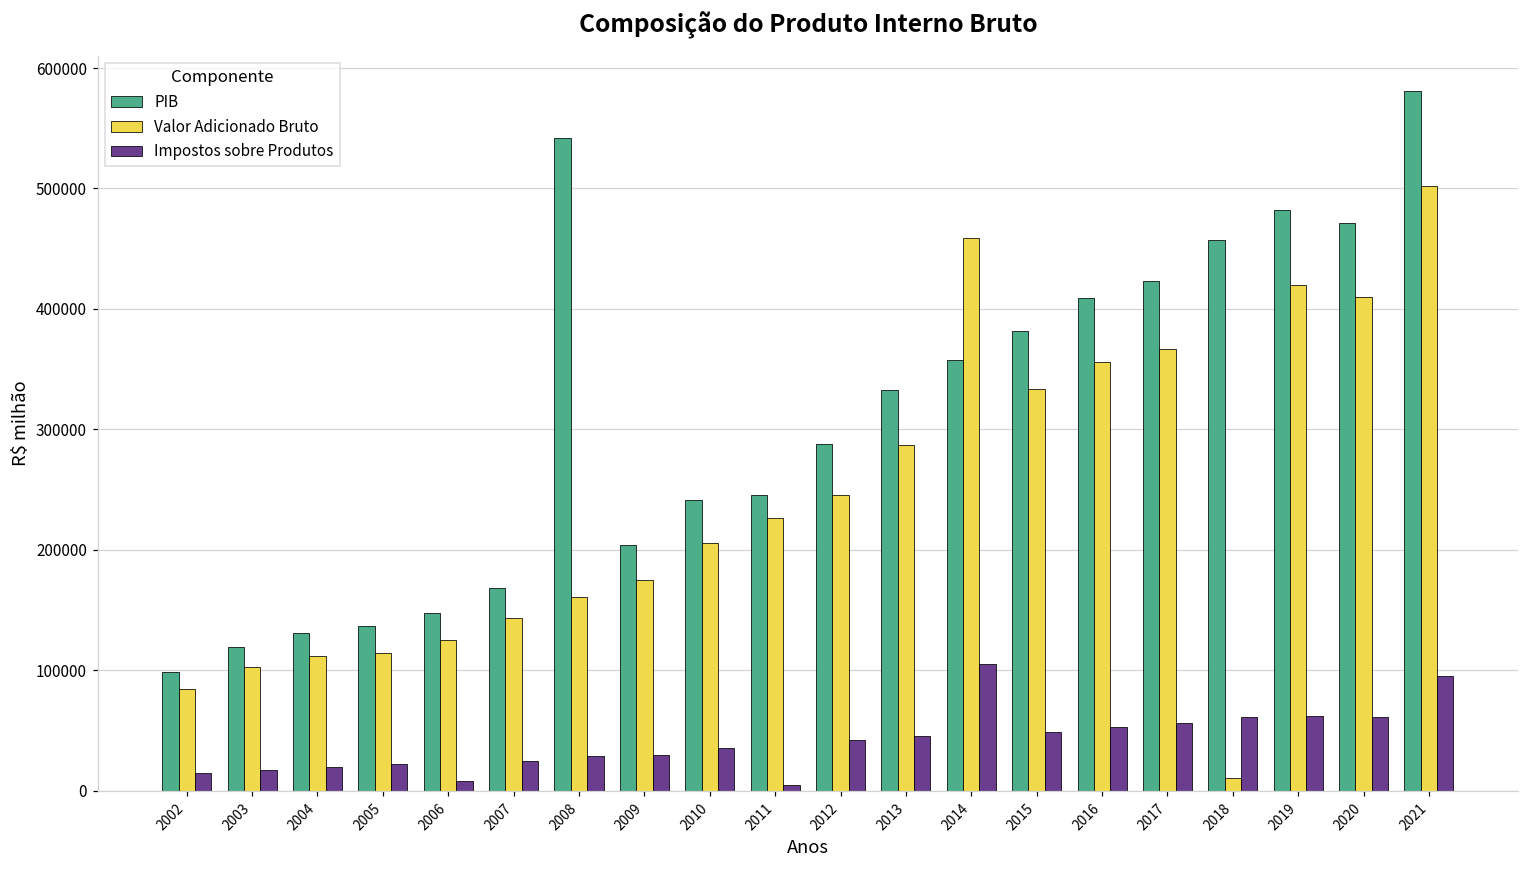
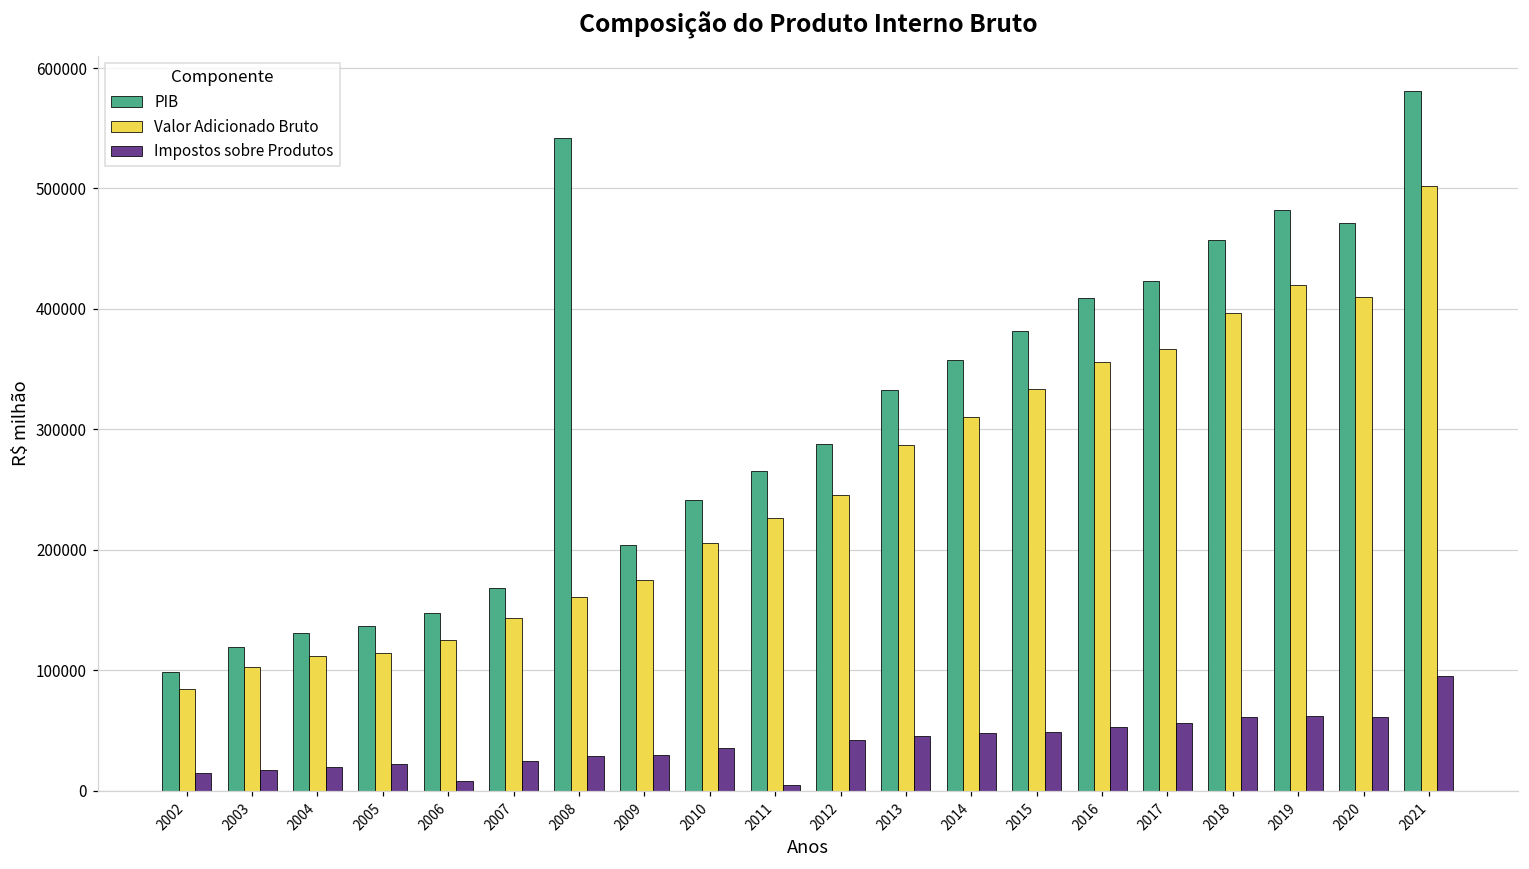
  {
    "PIB": {
      "2002": 99000,
      "2003": 119000,
      "2004": 131000,
      "2005": 136000,
      "2006": 148000,
      "2007": 168000,
      "2008": 542000,
      "2009": 204000,
      "2010": 241000,
-     "2011": 246000,
+     "2011": 265000,
      "2012": 288000,
      "2013": 332000,
      "2014": 358000,
      "2015": 382000,
      "2016": 409000,
      "2017": 423000,
      "2018": 457000,
      "2019": 482000,
      "2020": 471000,
      "2021": 581000
    },
    "Valor Adicionado Bruto": {
      "2002": 84000,
      "2003": 102000,
      "2004": 112000,
      "2005": 114000,
      "2006": 125000,
      "2007": 143000,
      "2008": 161000,
      "2009": 175000,
      "2010": 206000,
      "2011": 226000,
      "2012": 245000,
      "2013": 287000,
-     "2014": 459000,
+     "2014": 310000,
      "2015": 333000,
      "2016": 356000,
      "2017": 367000,
-     "2018": 10000,
+     "2018": 397000,
      "2019": 420000,
      "2020": 410000,
      "2021": 502000
    },
    "Impostos sobre Produtos": {
      "2002": 14000,
      "2003": 17000,
      "2004": 20000,
      "2005": 22000,
      "2006": 8000,
      "2007": 25000,
      "2008": 29000,
      "2009": 29000,
      "2010": 35000,
      "2011": 5000,
      "2012": 42000,
      "2013": 46000,
-     "2014": 105000,
+     "2014": 48000,
      "2015": 49000,
      "2016": 53000,
      "2017": 56000,
      "2018": 61000,
      "2019": 62000,
      "2020": 61000,
      "2021": 95000
    }
  }
